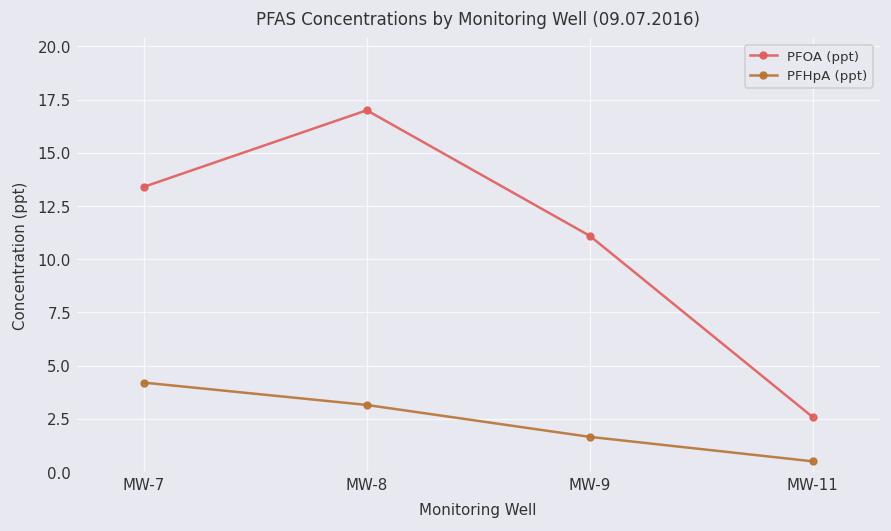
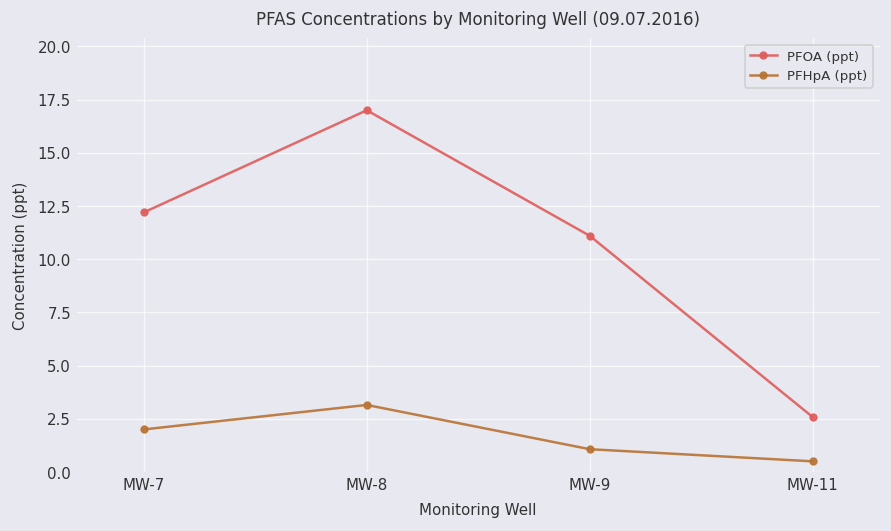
  {
    "PFOA (ppt)": {
-     "MW-7": 13.4,
+     "MW-7": 12.2,
      "MW-8": 17.0,
      "MW-9": 11.1,
      "MW-11": 2.6
    },
    "PFHpA (ppt)": {
-     "MW-7": 4.2,
+     "MW-7": 2.0,
      "MW-8": 3.2,
-     "MW-9": 1.7,
+     "MW-9": 1.1,
      "MW-11": 0.5
    }
  }
